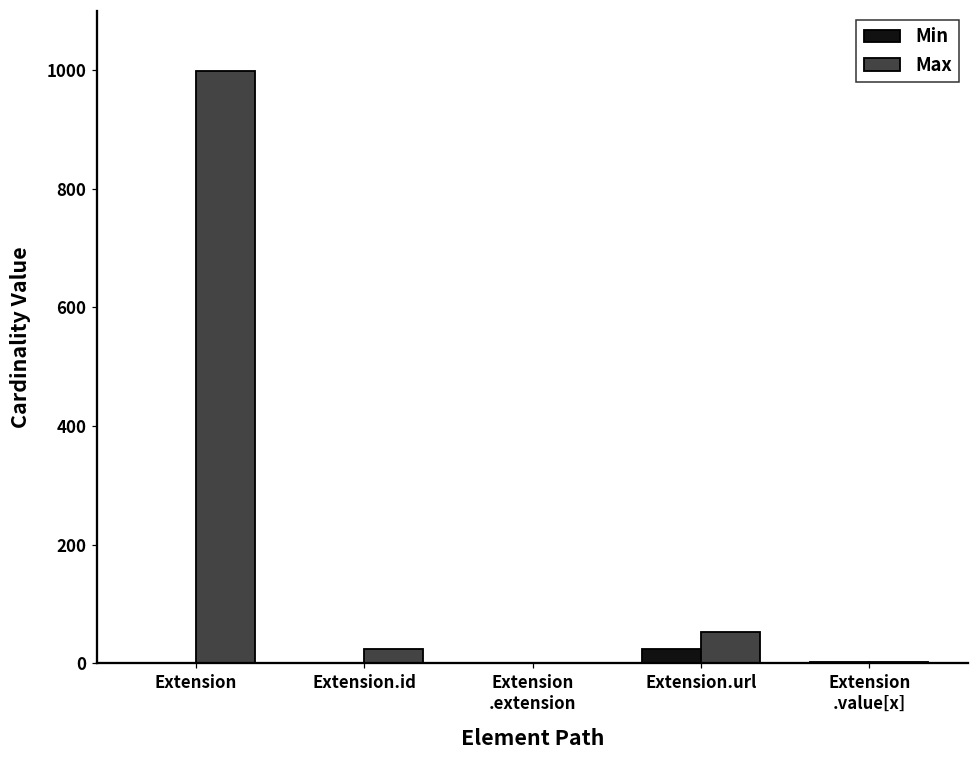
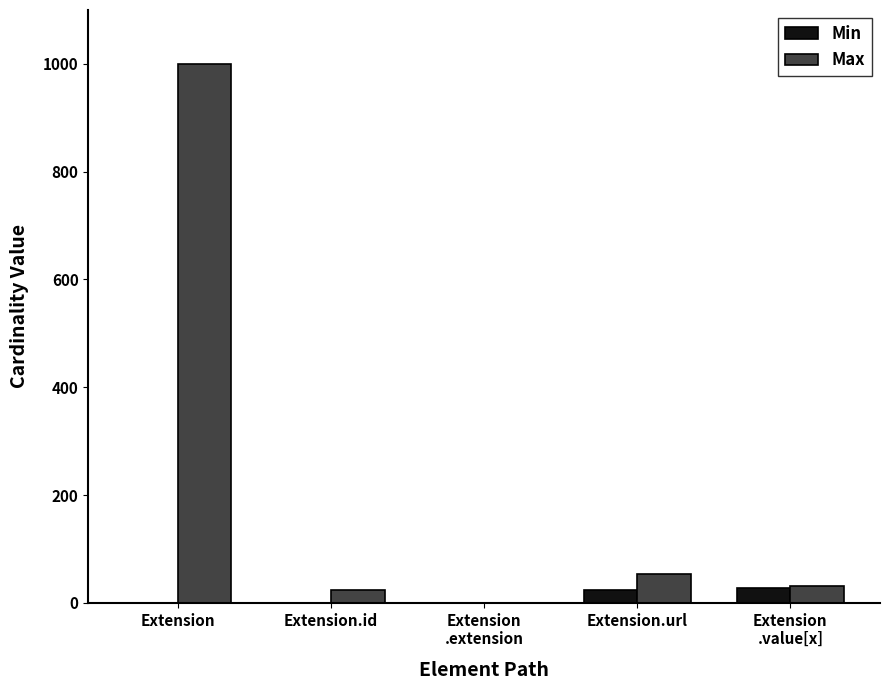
  {
    "Min": {
      "Extension": 0,
      "Extension.id": 0,
      "Extension .extension": 0,
      "Extension.url": 20,
-     "Extension .value[x]": 0
+     "Extension .value[x]": 30
    },
    "Max": {
      "Extension": 1000,
      "Extension.id": 20,
      "Extension .extension": 0,
      "Extension.url": 50,
-     "Extension .value[x]": 0
+     "Extension .value[x]": 30
    }
  }
